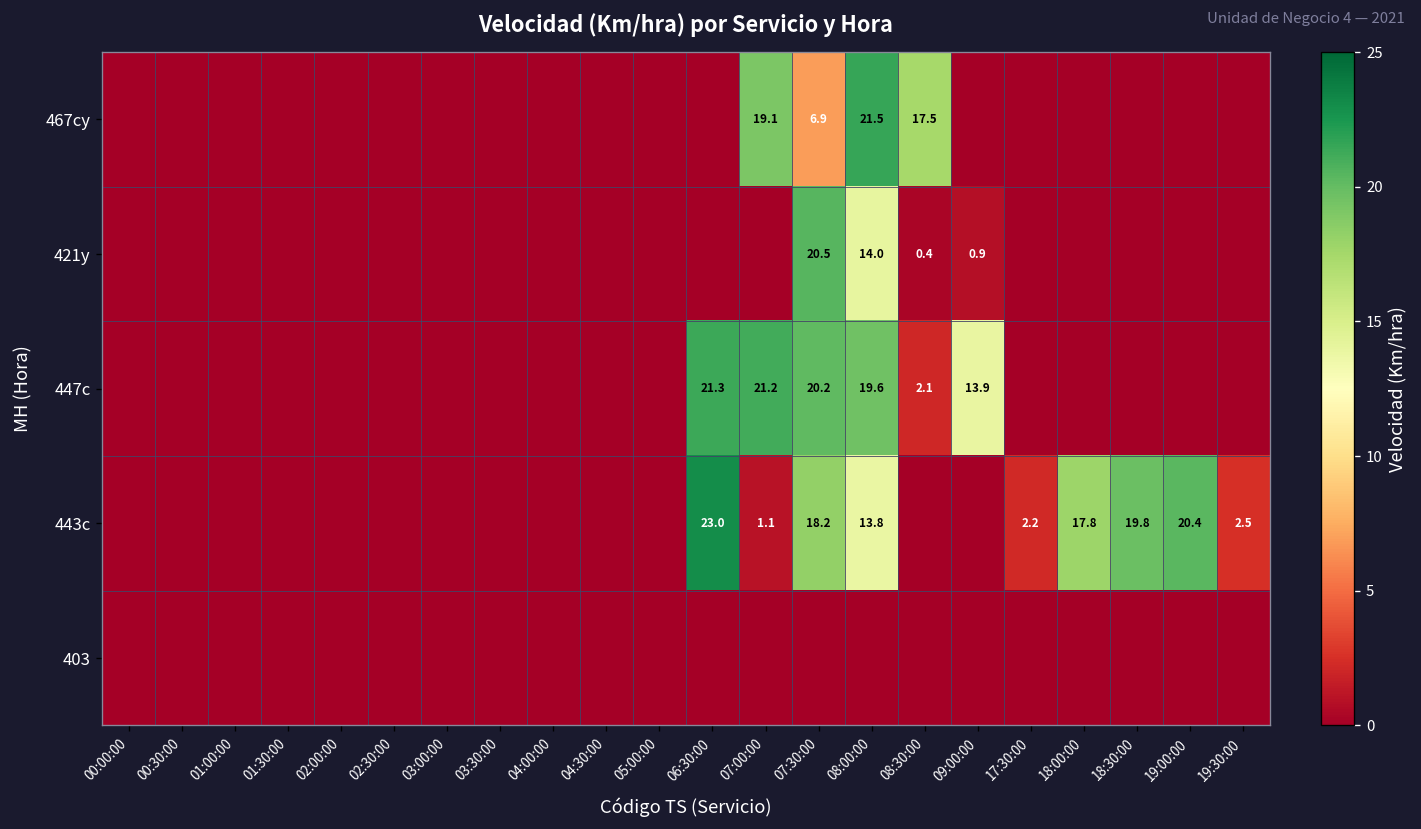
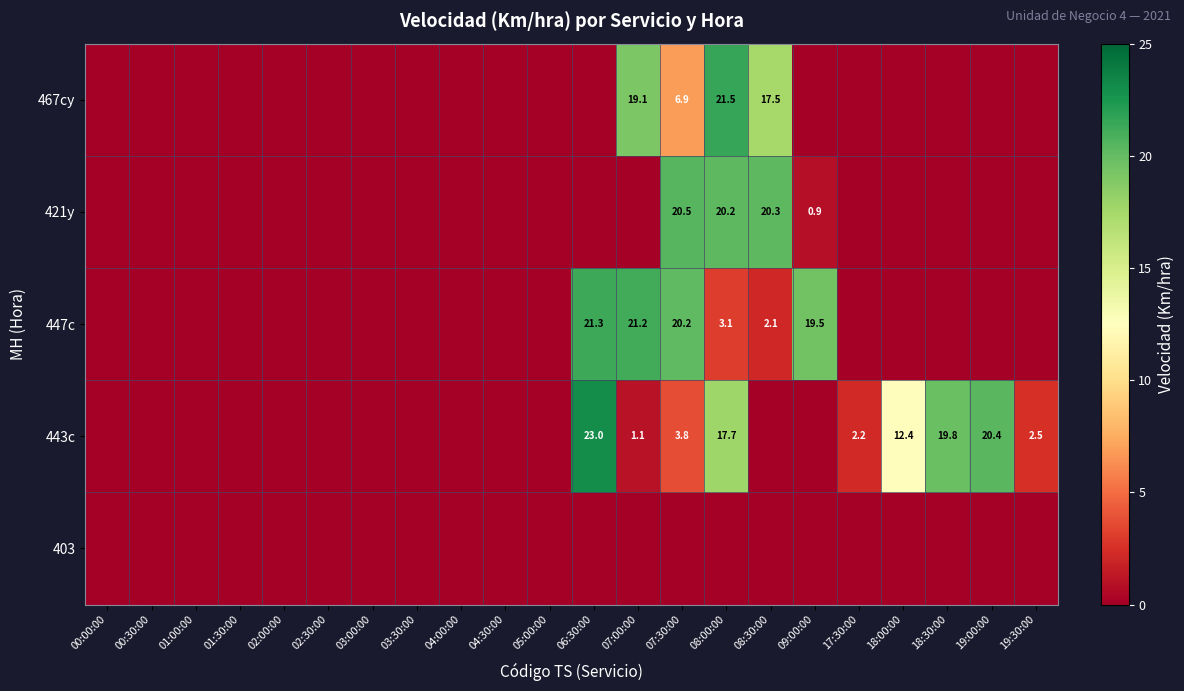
  {
    "467cy": {
      "07:00:00": 19.1,
      "07:30:00": 6.9,
      "08:00:00": 21.5,
      "08:30:00": 17.5
    },
    "421y": {
      "07:30:00": 20.5,
-     "08:00:00": 14.0,
-     "08:30:00": 0.4,
+     "08:00:00": 20.2,
+     "08:30:00": 20.3,
      "09:00:00": 0.9
    },
    "447c": {
      "06:30:00": 21.3,
      "07:00:00": 21.2,
      "07:30:00": 20.2,
-     "08:00:00": 19.6,
+     "08:00:00": 3.1,
      "08:30:00": 2.1,
-     "09:00:00": 13.9
+     "09:00:00": 19.5
    },
    "443c": {
      "06:30:00": 23.0,
      "07:00:00": 1.1,
-     "07:30:00": 18.2,
-     "08:00:00": 13.8,
+     "07:30:00": 3.8,
+     "08:00:00": 17.7,
      "17:30:00": 2.2,
-     "18:00:00": 17.8,
+     "18:00:00": 12.4,
      "18:30:00": 19.8,
      "19:00:00": 20.4,
      "19:30:00": 2.5
    }
  }
